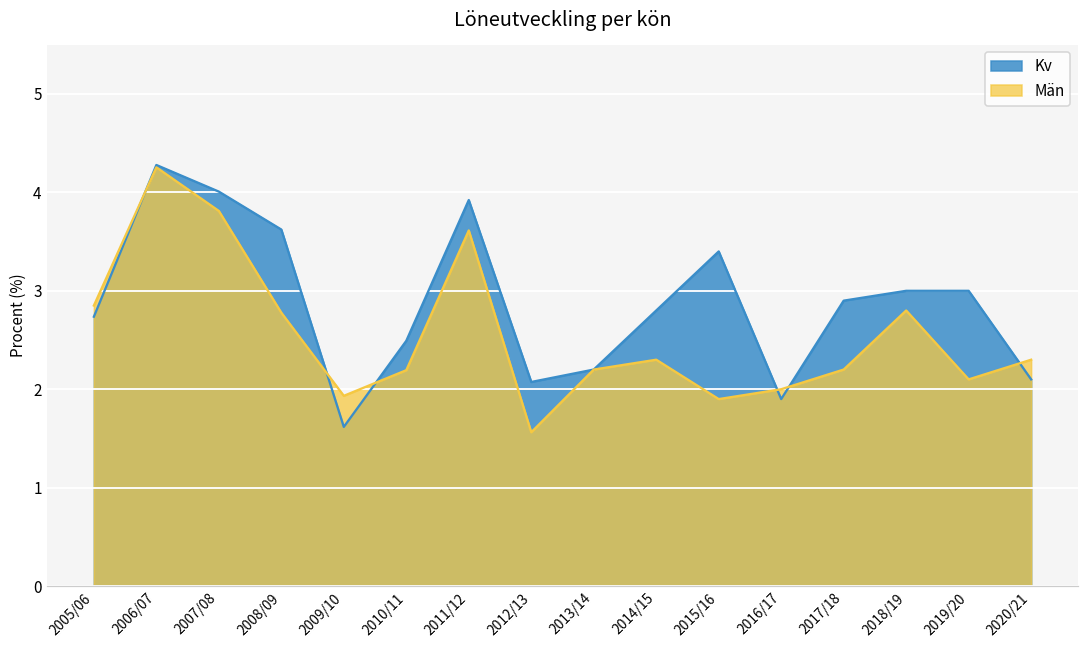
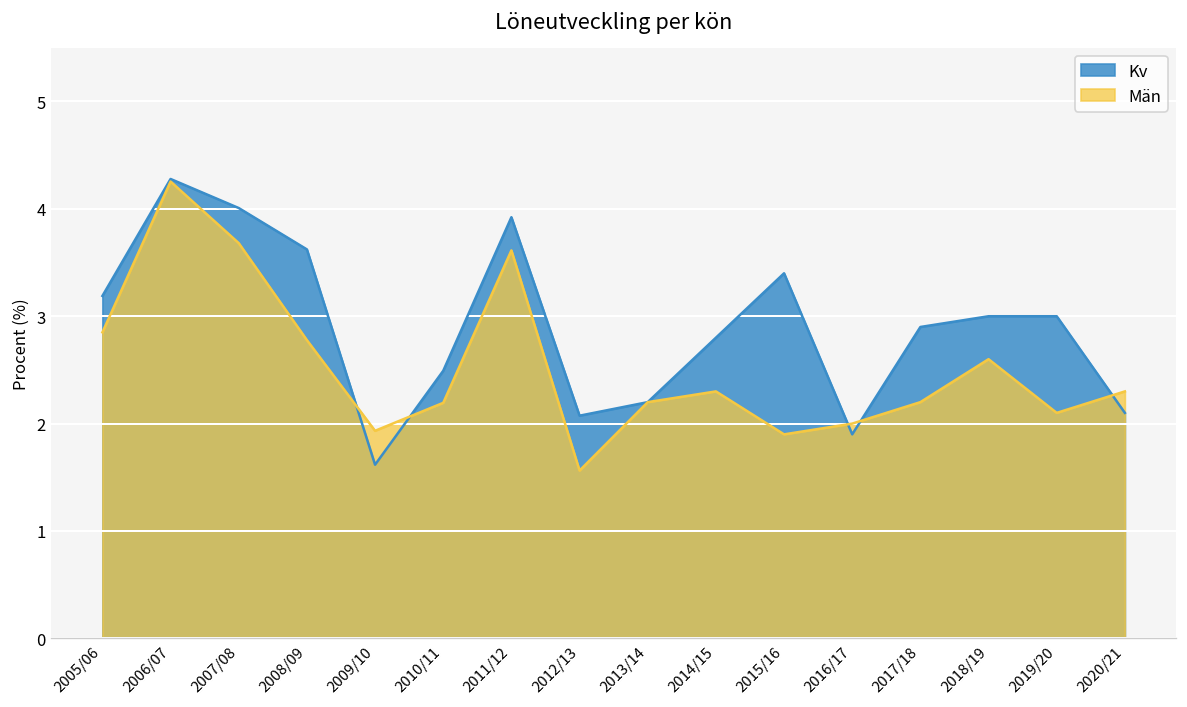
  {
    "Kv": {
-     "2005/06": 2.7,
+     "2005/06": 3.2,
      "2007/08": 4.0,
      "2008/09": 3.6,
      "2009/10": 1.6,
      "2010/11": 2.5,
      "2011/12": 3.9,
      "2012/13": 2.1,
      "2014/15": 2.8,
      "2015/16": 3.4,
      "2016/17": 1.9,
      "2017/18": 2.9,
      "2018/19": 3.0,
      "2019/20": 3.0,
      "2020/21": 2.1
    },
    "Män": {
      "2005/06": 2.9,
-     "2007/08": 3.8,
+     "2007/08": 3.7,
      "2008/09": 2.8,
      "2009/10": 1.9,
      "2010/11": 2.2,
      "2011/12": 3.6,
      "2012/13": 1.6,
      "2014/15": 2.3,
      "2015/16": 1.9,
      "2016/17": 2.0,
      "2017/18": 2.2,
-     "2018/19": 2.8,
+     "2018/19": 2.6,
      "2019/20": 2.1,
      "2020/21": 2.3
    }
  }
